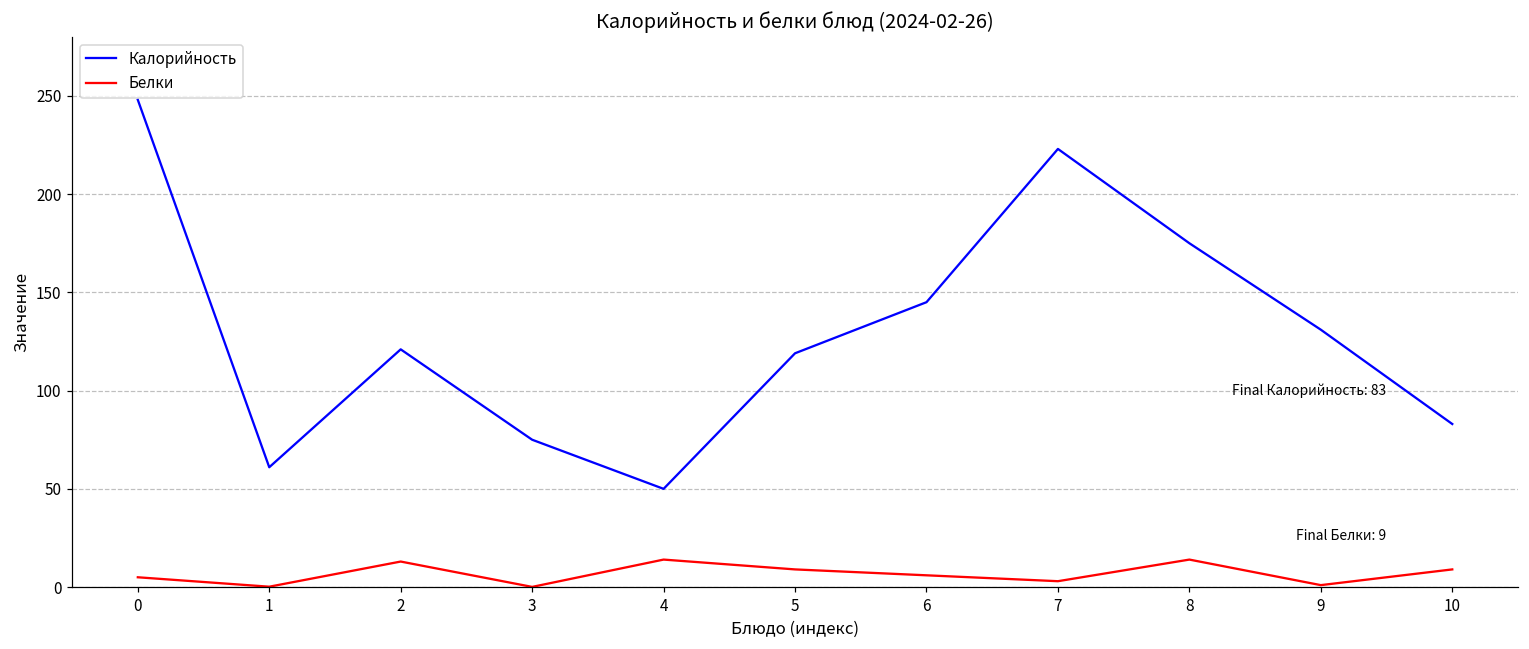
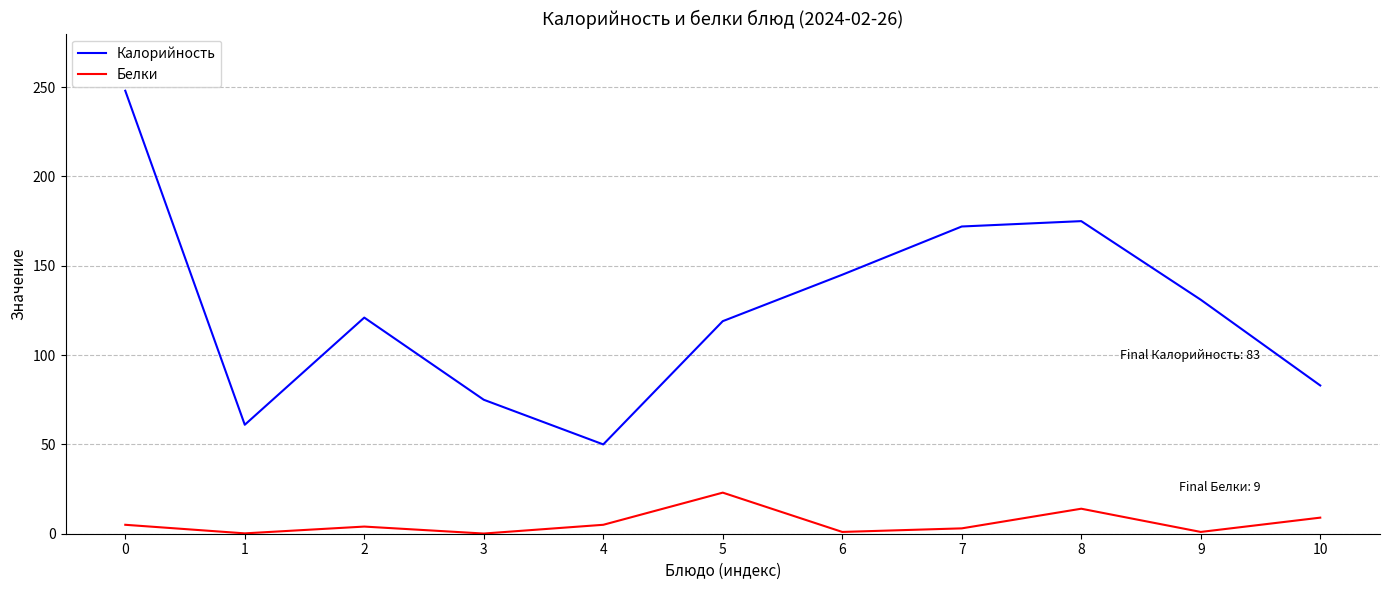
  {
    "Калорийность": {
      "0": 248,
      "1": 61,
      "2": 121,
      "3": 75,
      "4": 50,
      "5": 119,
      "6": 145,
-     "7": 223,
+     "7": 172,
      "8": 175,
      "9": 131,
      "10": 83
    },
    "Белки": {
      "0": 5,
      "1": 0,
-     "2": 13,
+     "2": 4,
      "3": 0,
-     "4": 14,
-     "5": 9,
-     "6": 6,
+     "4": 5,
+     "5": 23,
+     "6": 1,
      "7": 3,
      "8": 14,
      "9": 1,
      "10": 9
    }
  }
